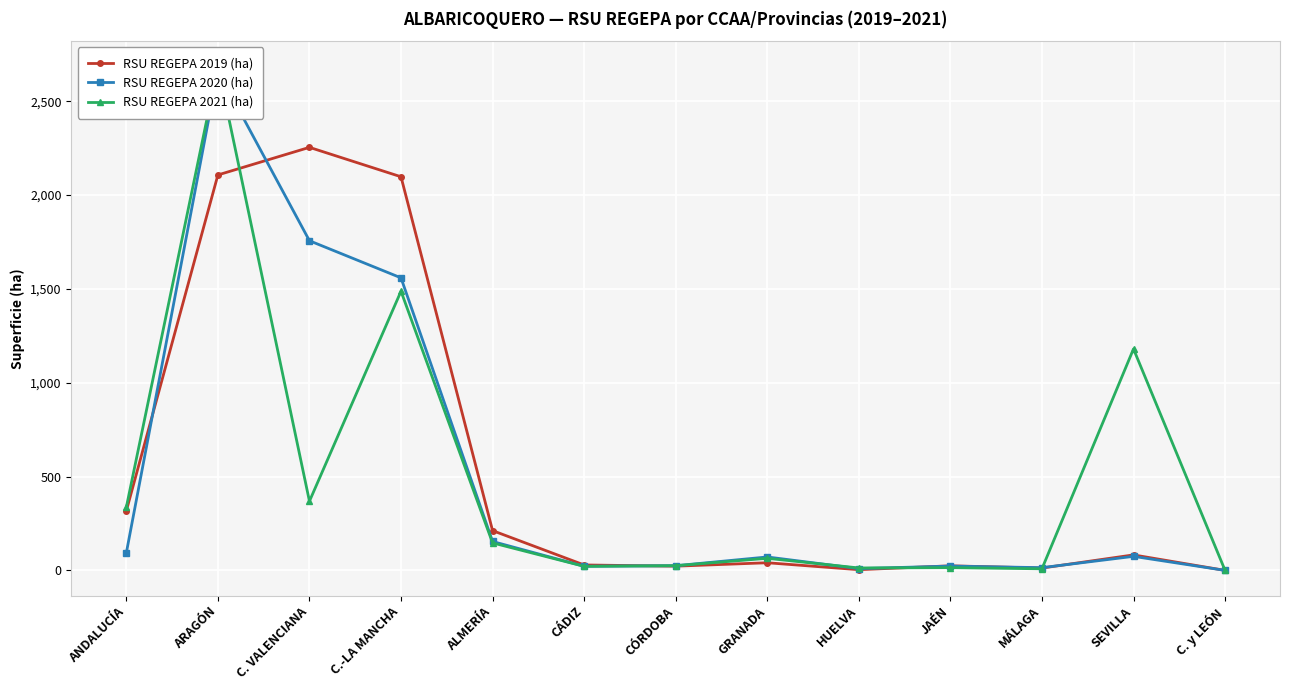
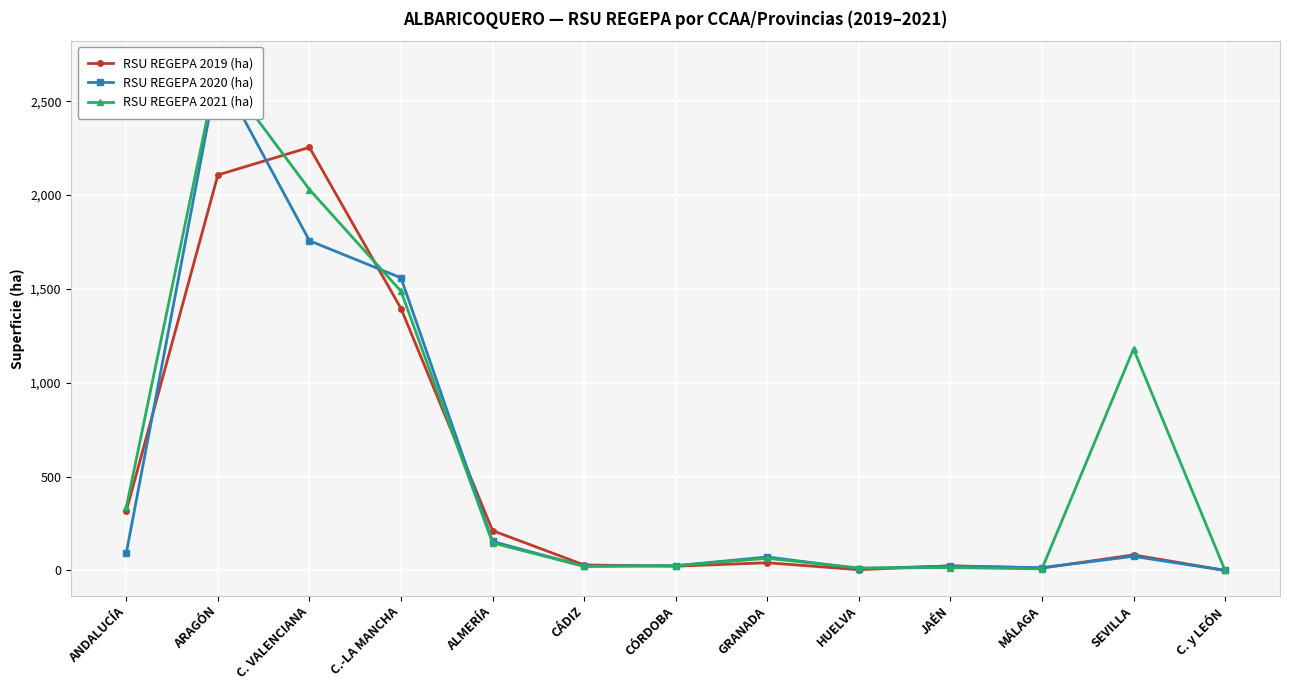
  {
    "RSU REGEPA 2019 (ha)": {
      "ANDALUCÍA": "320",
      "ARAGÓN": "2,110",
      "C. VALENCIANA": "2,250",
-     "C.-LA MANCHA": "2,100",
+     "C.-LA MANCHA": "1,400",
      "ALMERÍA": "210",
      "GRANADA": "40"
    },
    "RSU REGEPA 2020 (ha)": {
      "ANDALUCÍA": "90",
      "C. VALENCIANA": "1,760",
      "C.-LA MANCHA": "1,560"
    },
    "RSU REGEPA 2021 (ha)": {
      "ANDALUCÍA": "340",
-     "C. VALENCIANA": "370",
+     "C. VALENCIANA": "2,030",
      "C.-LA MANCHA": "1,490",
      "SEVILLA": "1,180"
    }
  }
